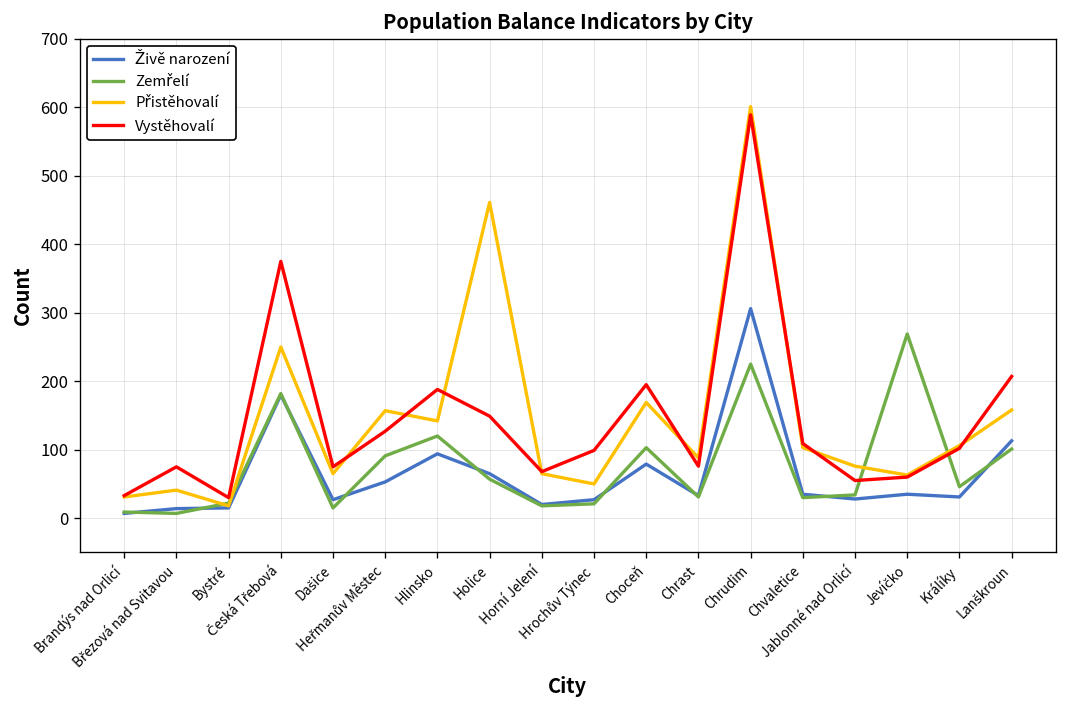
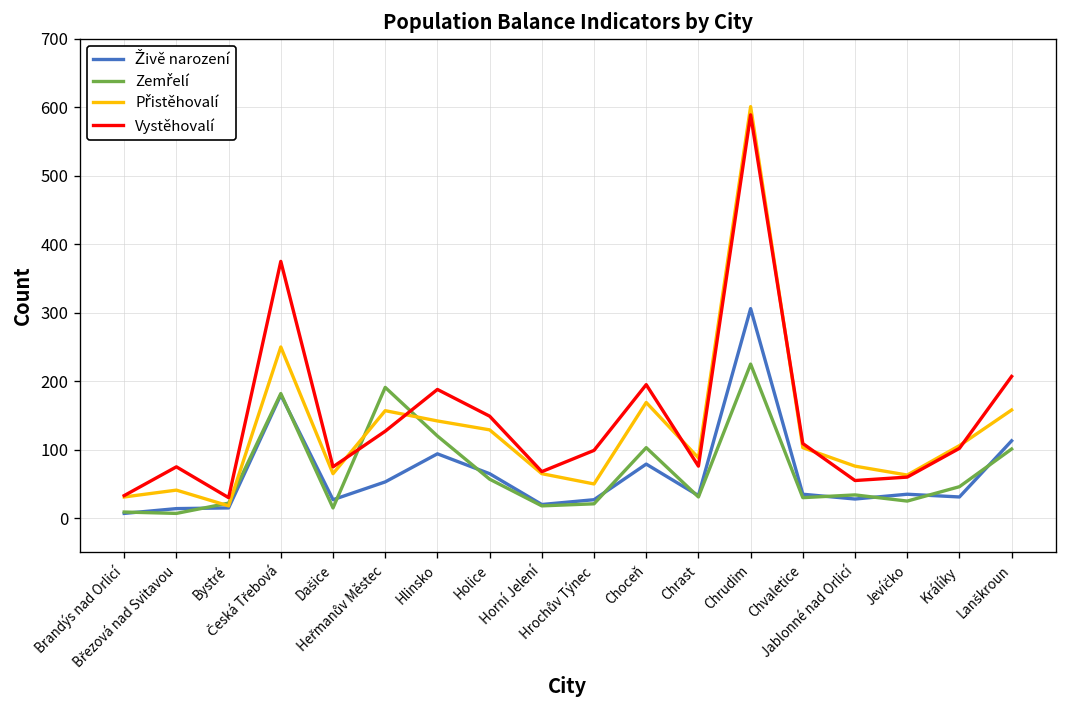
  {
    "Živě narození": {
      "Březová nad Svitavou": 10,
      "Dašice": 30,
      "Heřmanův Městec": 50,
      "Hlinsko": 90,
      "Holice": 70,
      "Hrochův Týnec": 30,
      "Choceň": 80,
      "Chrudim": 310,
      "Chvaletice": 40,
      "Jablonné nad Orlicí": 30,
      "Jevíčko": 40,
      "Králíky": 30,
      "Lanškroun": 110
    },
    "Zemřelí": {
      "Březová nad Svitavou": 10,
      "Dašice": 20,
-     "Heřmanův Městec": 90,
+     "Heřmanův Městec": 190,
      "Hlinsko": 120,
      "Holice": 60,
      "Hrochův Týnec": 20,
      "Choceň": 100,
      "Chrudim": 230,
      "Chvaletice": 30,
      "Jablonné nad Orlicí": 30,
-     "Jevíčko": 270,
+     "Jevíčko": 30,
      "Králíky": 50,
      "Lanškroun": 100
    },
    "Přistěhovalí": {
      "Březová nad Svitavou": 40,
      "Česká Třebová": 250,
      "Dašice": 70,
      "Heřmanův Městec": 160,
      "Hlinsko": 140,
-     "Holice": 460,
+     "Holice": 130,
      "Hrochův Týnec": 50,
      "Choceň": 170,
      "Chrast": 90,
      "Chrudim": 600,
      "Chvaletice": 100,
      "Jablonné nad Orlicí": 80,
      "Lanškroun": 160
    },
    "Vystěhovalí": {
      "Březová nad Svitavou": 80,
      "Bystré": 30,
      "Česká Třebová": 380,
      "Dašice": 80,
      "Heřmanův Městec": 130,
      "Hlinsko": 190,
      "Holice": 150,
      "Hrochův Týnec": 100,
      "Choceň": 200,
      "Chrast": 80,
      "Chrudim": 590,
      "Chvaletice": 110,
      "Jablonné nad Orlicí": 60,
      "Lanškroun": 210
    }
  }
